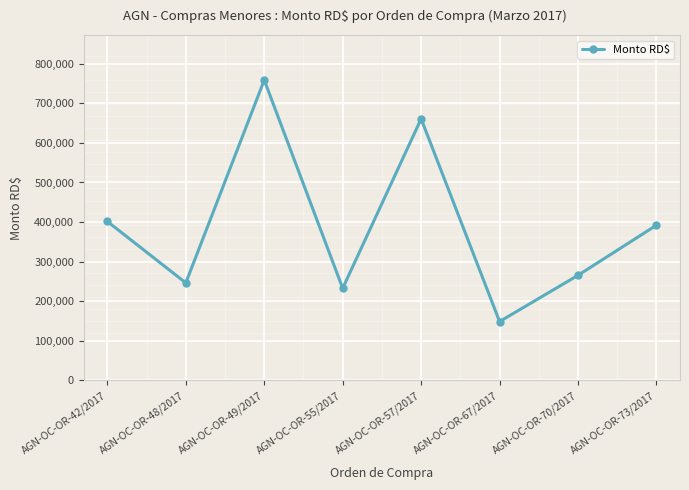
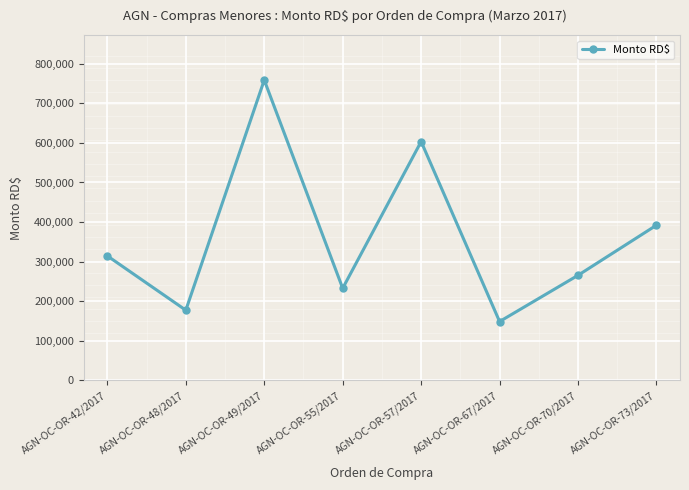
  {
-   "AGN-OC-OR-42/2017": "400,000",
-   "AGN-OC-OR-48/2017": "250,000",
+   "AGN-OC-OR-42/2017": "310,000",
+   "AGN-OC-OR-48/2017": "180,000",
    "AGN-OC-OR-49/2017": "760,000",
    "AGN-OC-OR-55/2017": "230,000",
-   "AGN-OC-OR-57/2017": "660,000",
+   "AGN-OC-OR-57/2017": "600,000",
    "AGN-OC-OR-67/2017": "150,000",
    "AGN-OC-OR-70/2017": "270,000",
    "AGN-OC-OR-73/2017": "390,000"
  }
